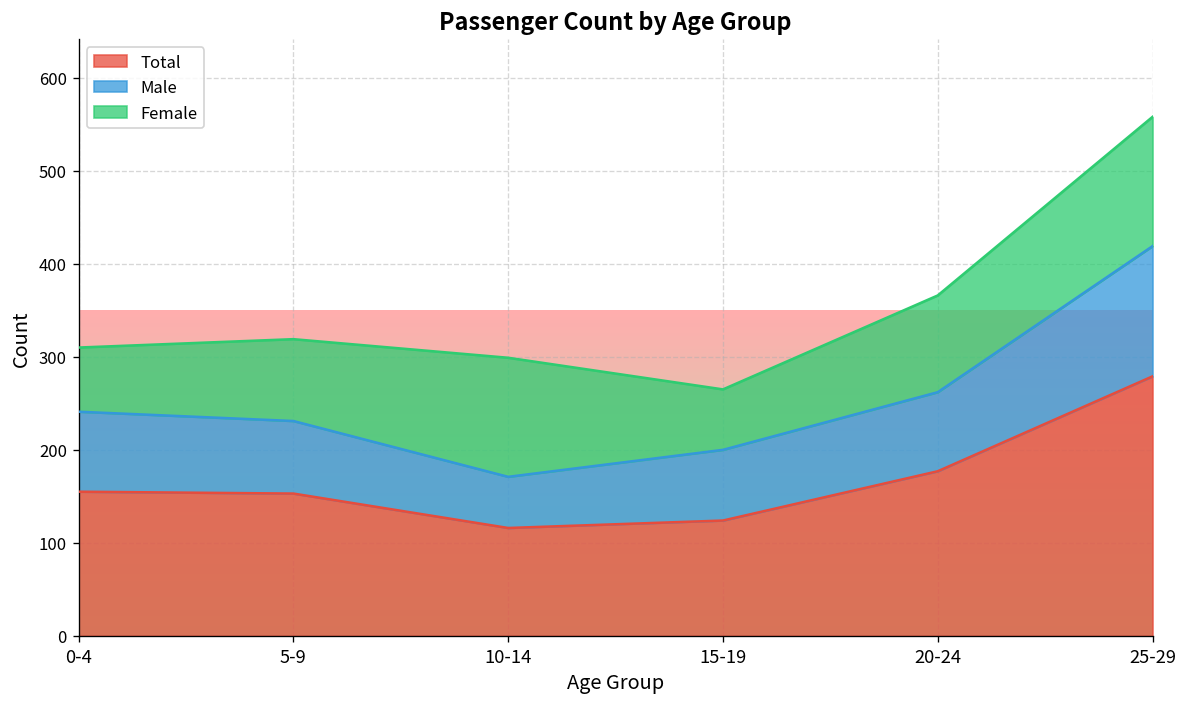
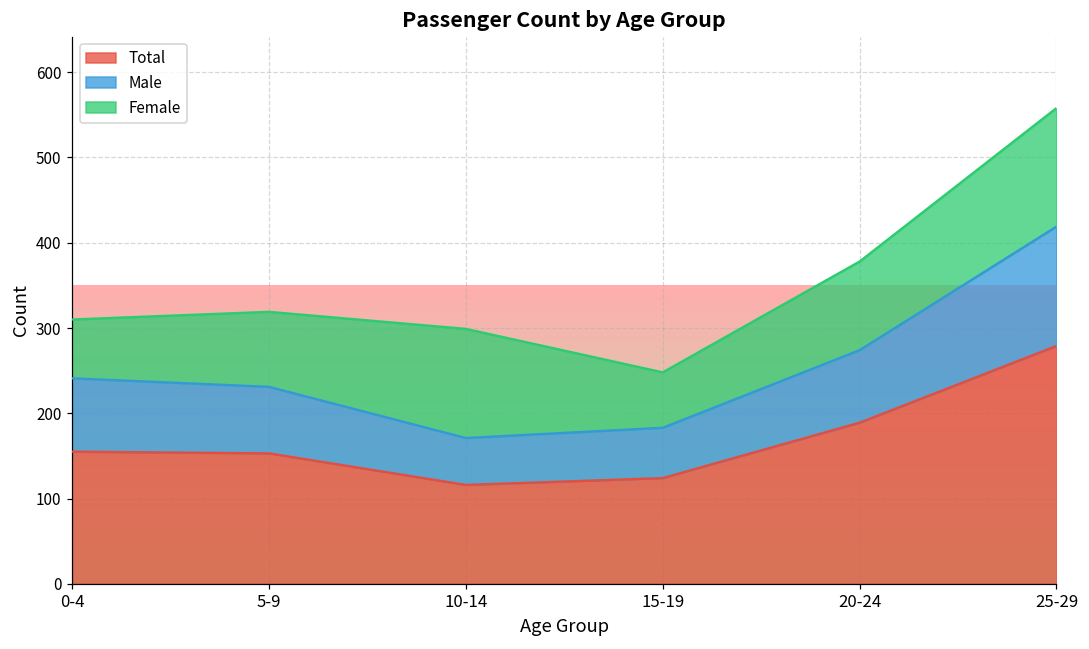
  {
    "Total": {
      "0-4": 160,
      "5-9": 150,
      "10-14": 120,
      "15-19": 120,
-     "20-24": 180,
+     "20-24": 190,
      "25-29": 280
    },
    "Male": {
      "0-4": 90,
      "5-9": 80,
      "10-14": 60,
-     "15-19": 80,
+     "15-19": 60,
      "20-24": 90,
      "25-29": 140
    },
    "Female": {
      "0-4": 70,
      "5-9": 90,
      "10-14": 130,
      "15-19": 70,
      "20-24": 100,
      "25-29": 140
    }
  }
